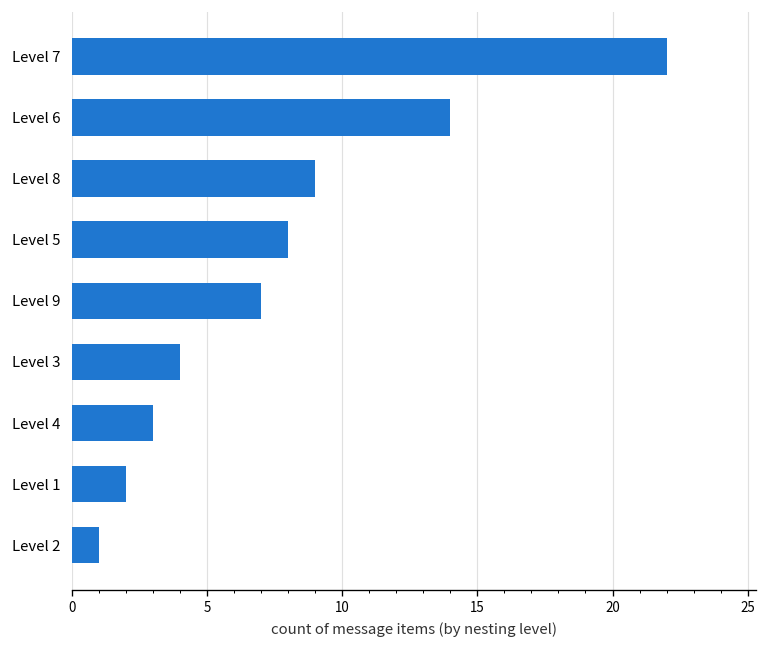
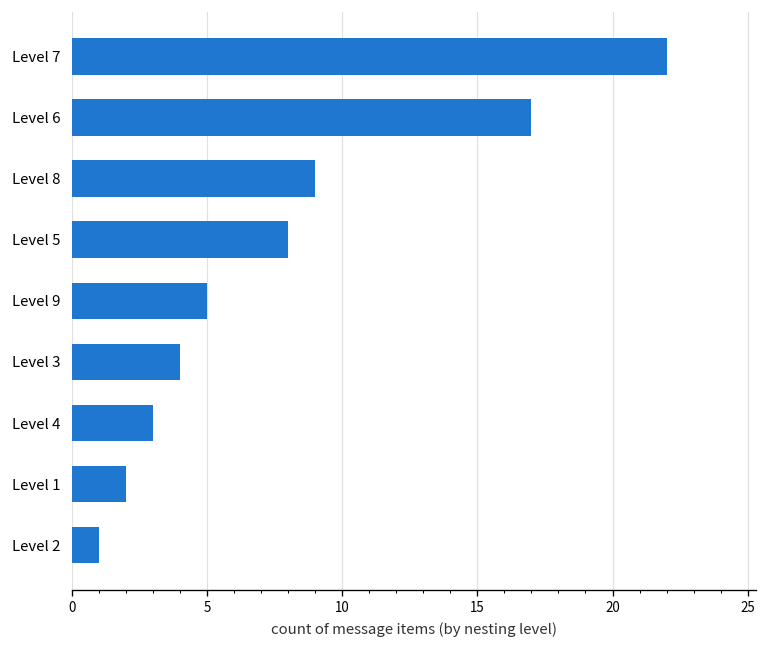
  {
    "Level 7": 22,
-   "Level 6": 14,
+   "Level 6": 17,
    "Level 8": 9,
    "Level 5": 8,
-   "Level 9": 7,
+   "Level 9": 5,
    "Level 3": 4,
    "Level 4": 3,
    "Level 1": 2,
    "Level 2": 1
  }
